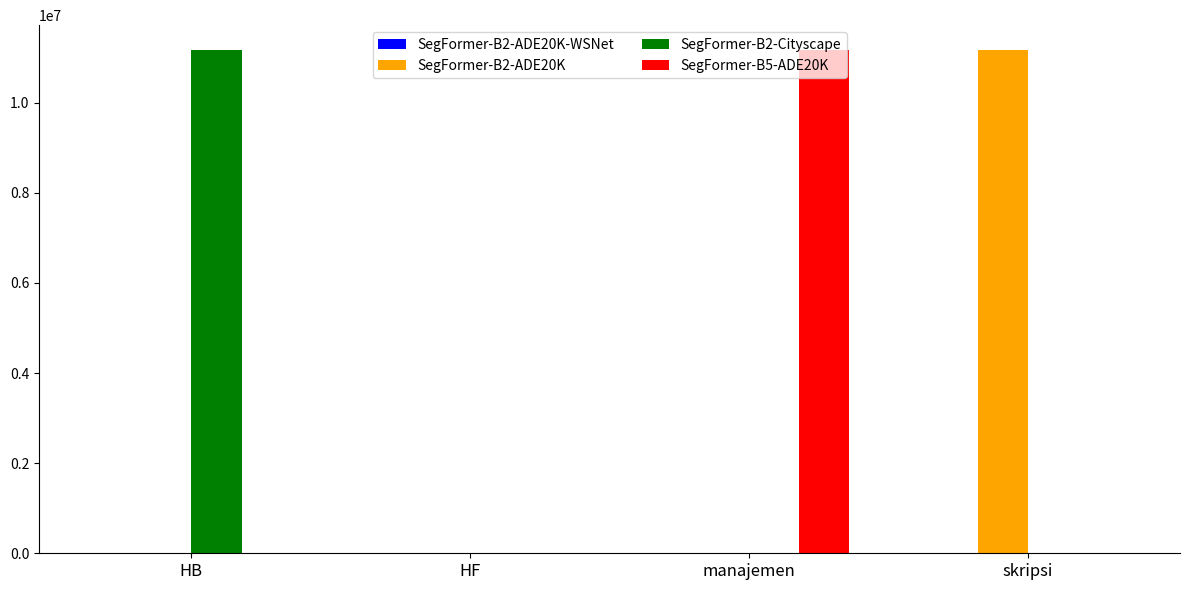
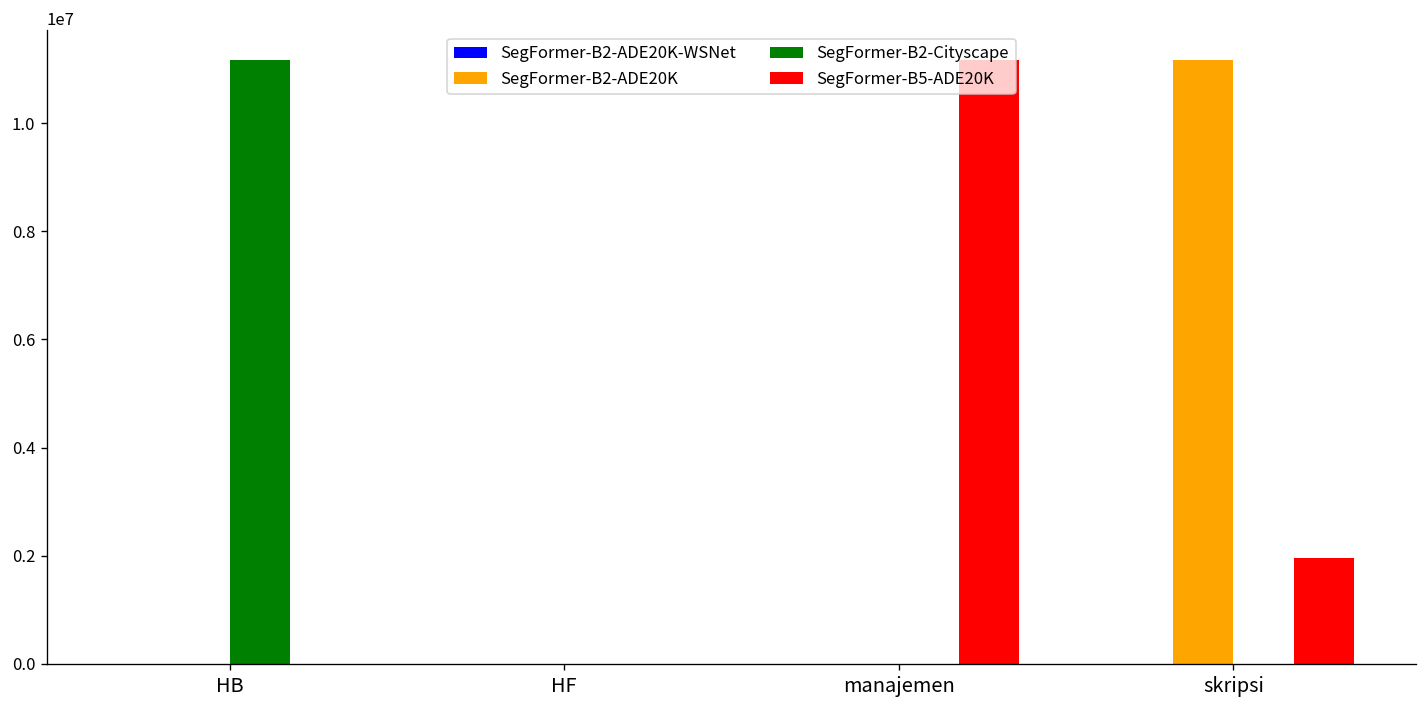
  {
    "SegFormer-B2-ADE20K": {
      "skripsi": 11200000
    },
    "SegFormer-B2-Cityscape": {
      "HB": 11200000
    },
    "SegFormer-B5-ADE20K": {
-     "skripsi": 0
+     "skripsi": 2000000
    }
  }
